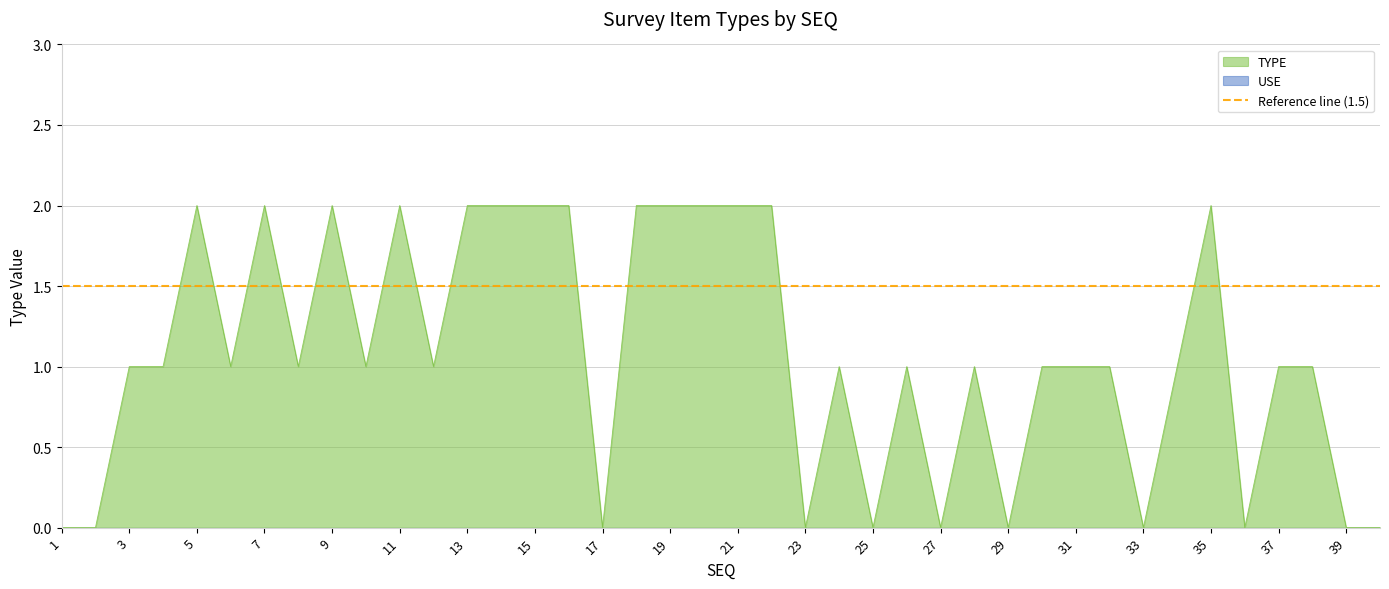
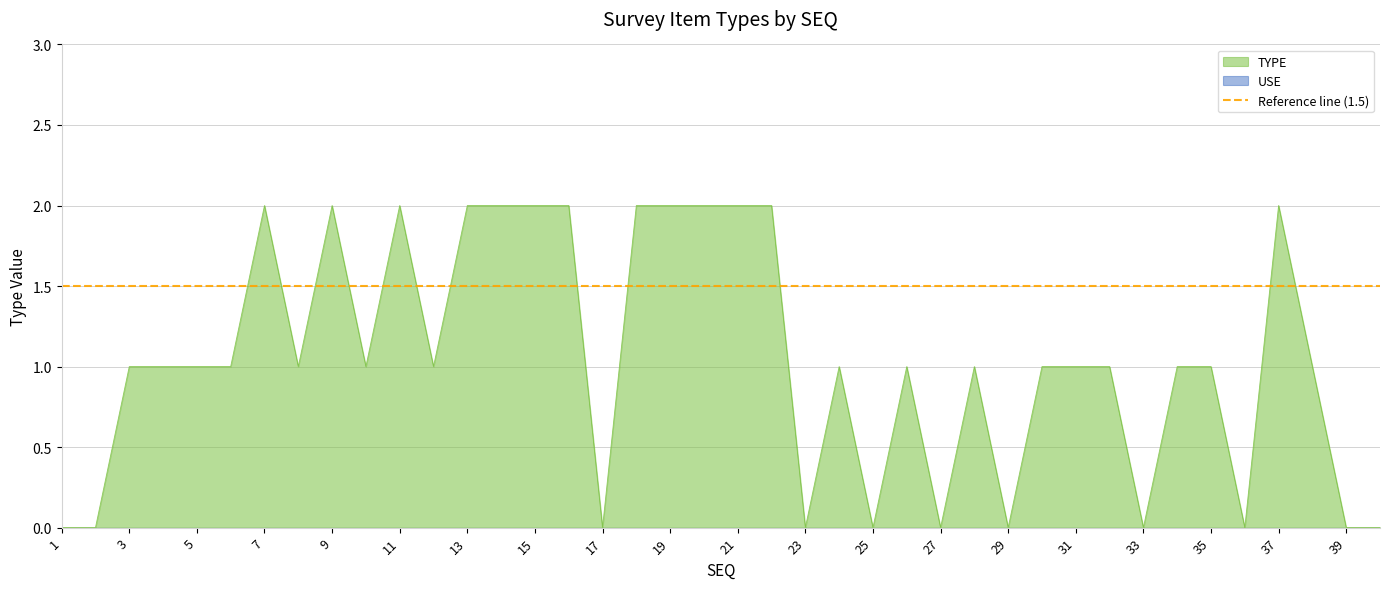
  {
    "TYPE": {
      "3": 1,
-     "5": 2,
+     "5": 1,
      "7": 2,
      "9": 2,
      "11": 2,
      "13": 2,
      "15": 2,
      "19": 2,
      "21": 2,
      "31": 1,
-     "35": 2,
-     "37": 1
+     "35": 1,
+     "37": 2
    },
    "USE": {
      "3": 0,
      "5": 0,
      "7": 0,
      "9": 0,
      "11": 0,
      "13": 0,
      "15": 0,
      "19": 0,
      "21": 0,
      "31": 0,
      "35": 0,
      "37": 0
    }
  }
